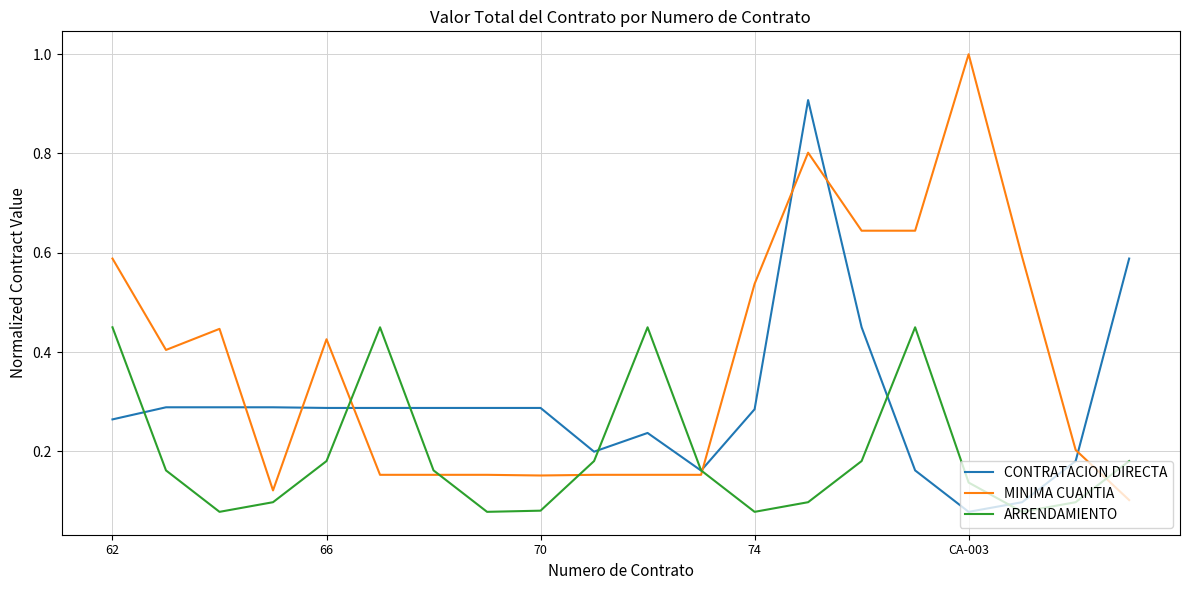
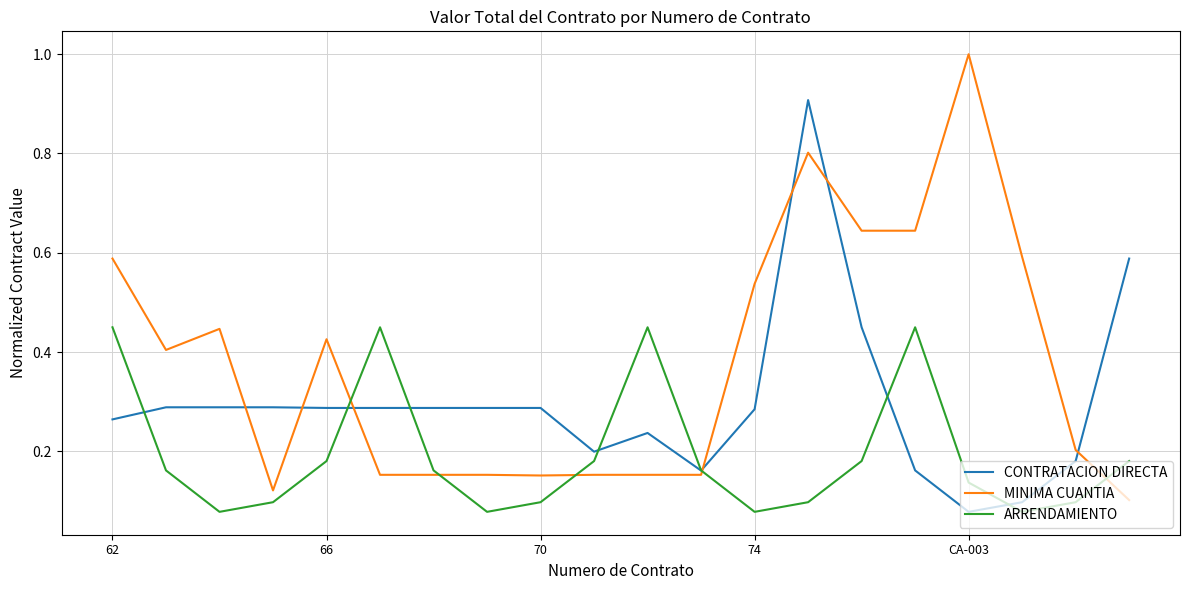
  {
    "CONTRATACION DIRECTA": {
      "62": 0.26,
      "66": 0.29,
      "70": 0.29,
      "74": 0.28
    },
    "MINIMA CUANTIA": {
      "62": 0.59,
      "66": 0.43,
      "70": 0.15,
      "74": 0.54,
      "CA-003": 1.00
    },
    "ARRENDAMIENTO": {
      "62": 0.45,
      "66": 0.18,
-     "70": 0.08,
+     "70": 0.10,
      "74": 0.08
    }
  }
